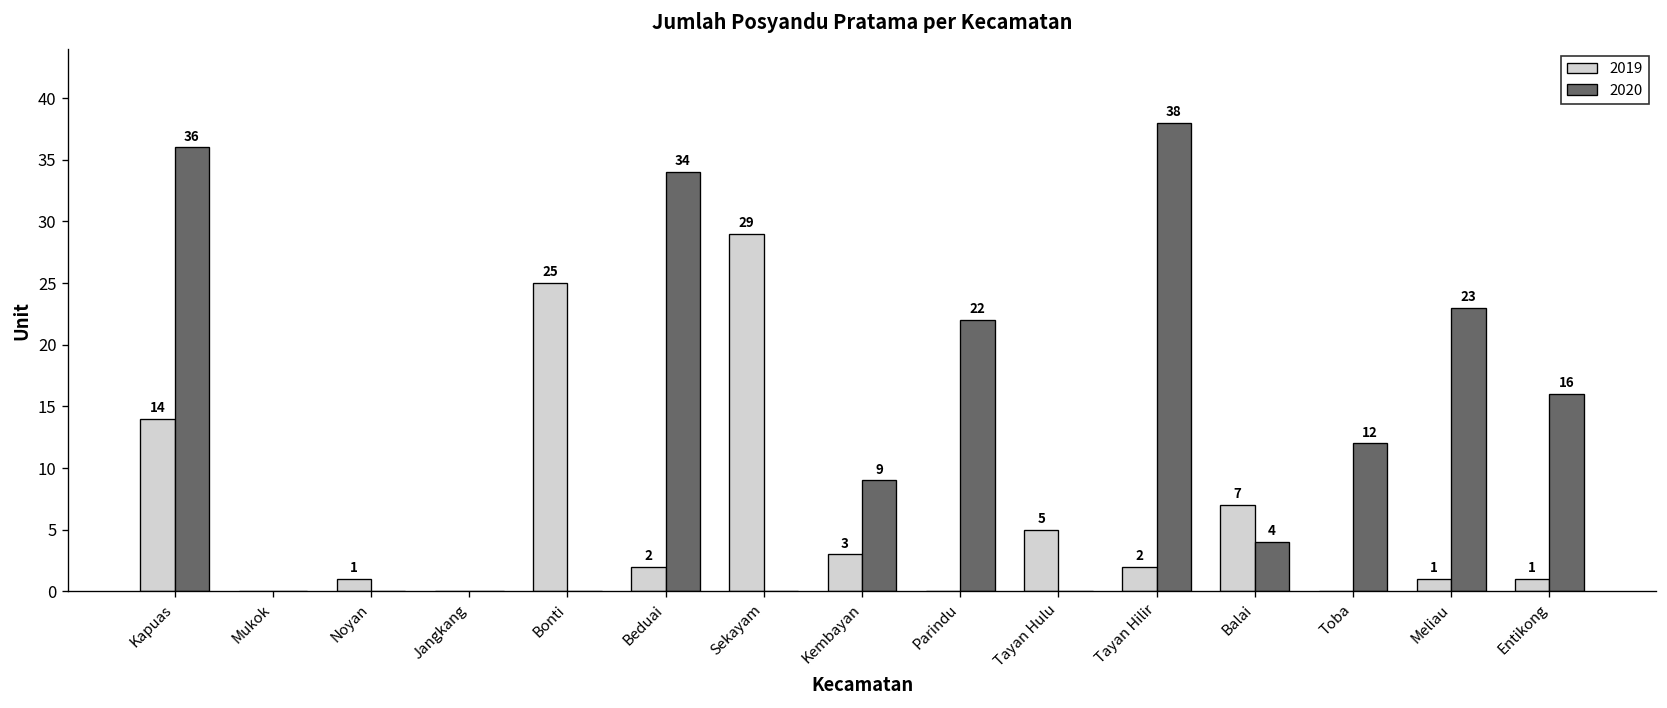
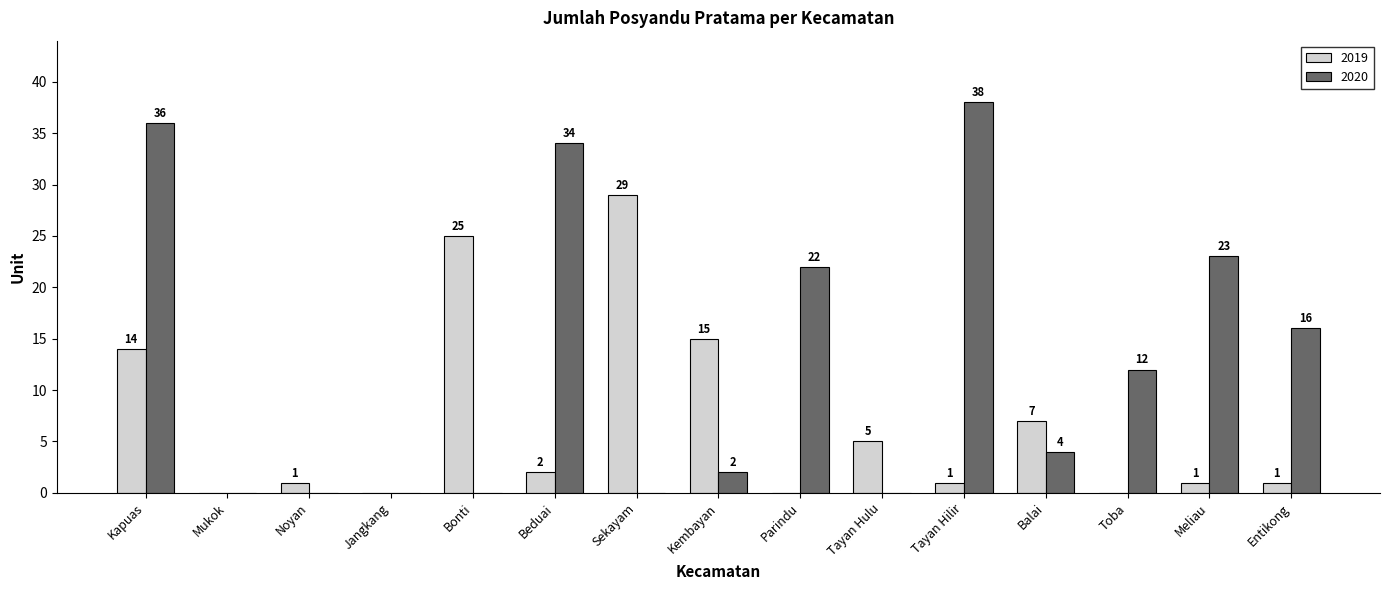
  {
    "2019": {
      "Kapuas": 14,
      "Noyan": 1,
      "Bonti": 25,
      "Beduai": 2,
      "Sekayam": 29,
-     "Kembayan": 3,
+     "Kembayan": 15,
      "Tayan Hulu": 5,
-     "Tayan Hilir": 2,
+     "Tayan Hilir": 1,
      "Balai": 7,
      "Meliau": 1,
      "Entikong": 1
    },
    "2020": {
      "Kapuas": 36,
      "Beduai": 34,
-     "Kembayan": 9,
+     "Kembayan": 2,
      "Parindu": 22,
      "Tayan Hilir": 38,
      "Balai": 4,
      "Toba": 12,
      "Meliau": 23,
      "Entikong": 16
    }
  }
